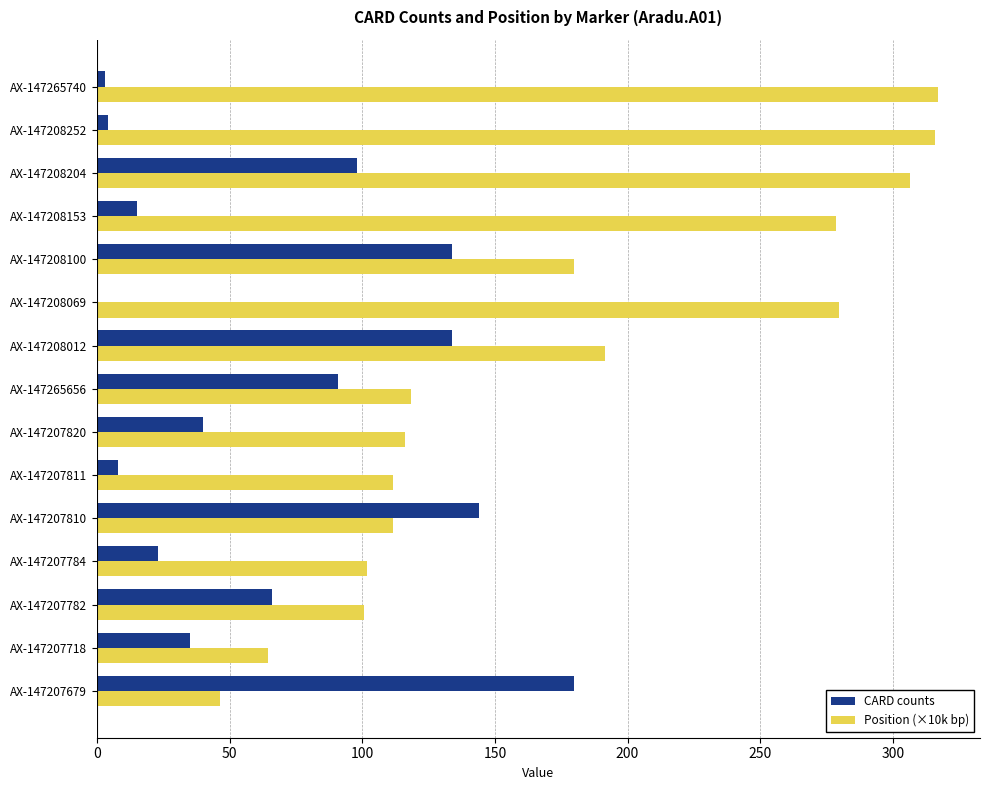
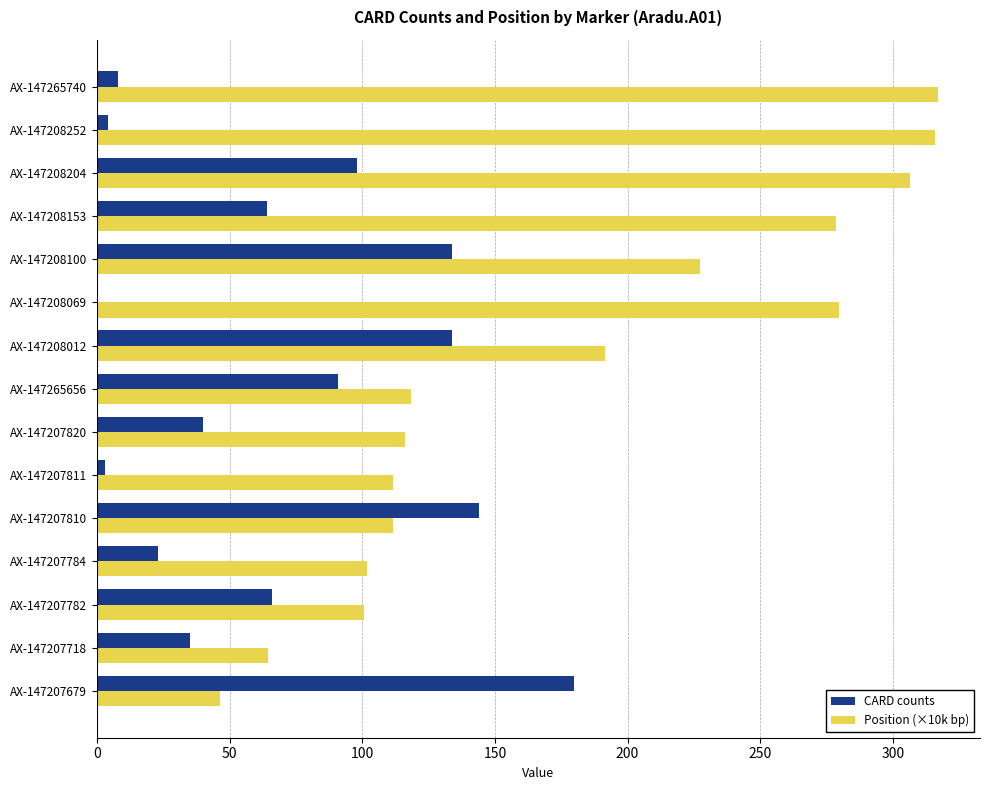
  {
    "CARD counts": {
-     "AX-147265740": 3,
+     "AX-147265740": 8,
      "AX-147208252": 4,
      "AX-147208204": 98,
-     "AX-147208153": 15,
+     "AX-147208153": 64,
      "AX-147208100": 134,
      "AX-147208069": 0,
      "AX-147208012": 134,
      "AX-147265656": 91,
      "AX-147207820": 40,
-     "AX-147207811": 8,
+     "AX-147207811": 3,
      "AX-147207810": 144,
      "AX-147207784": 23,
      "AX-147207782": 66,
      "AX-147207718": 35,
      "AX-147207679": 180
    },
    "Position (×10k bp)": {
      "AX-147265740": 317,
      "AX-147208252": 316,
      "AX-147208204": 307,
      "AX-147208153": 278,
-     "AX-147208100": 180,
+     "AX-147208100": 227,
      "AX-147208069": 280,
      "AX-147208012": 192,
      "AX-147265656": 119,
      "AX-147207820": 116,
      "AX-147207811": 112,
      "AX-147207810": 112,
      "AX-147207784": 102,
      "AX-147207782": 101,
      "AX-147207718": 65,
      "AX-147207679": 46
    }
  }
